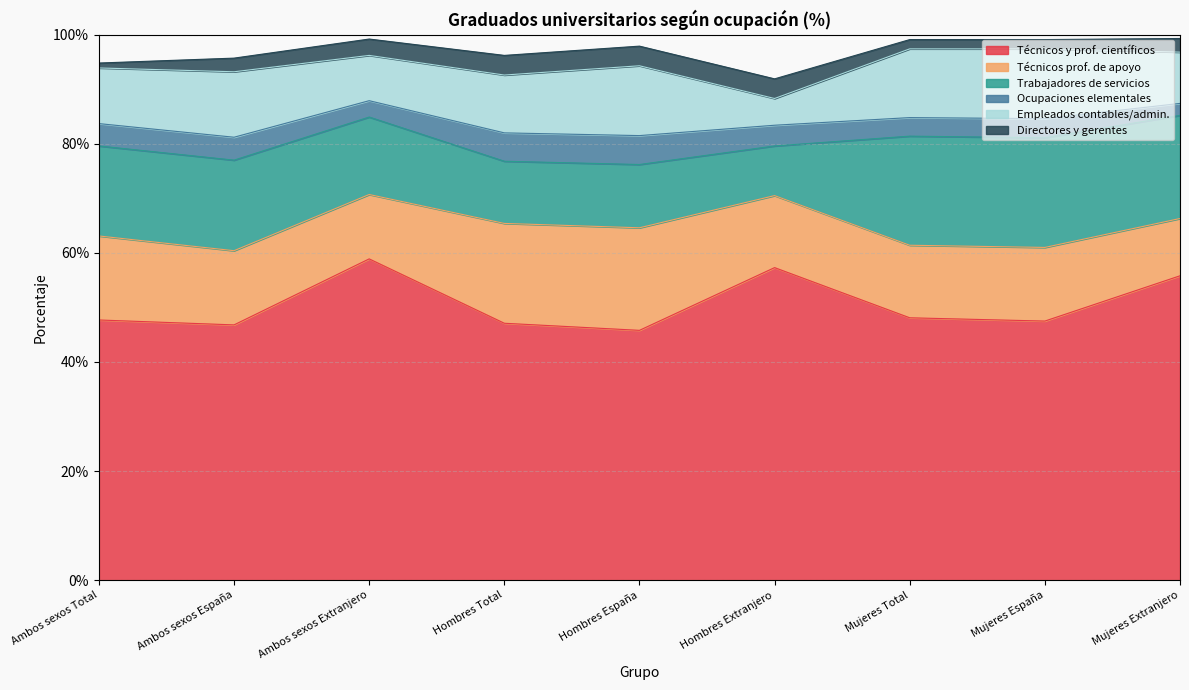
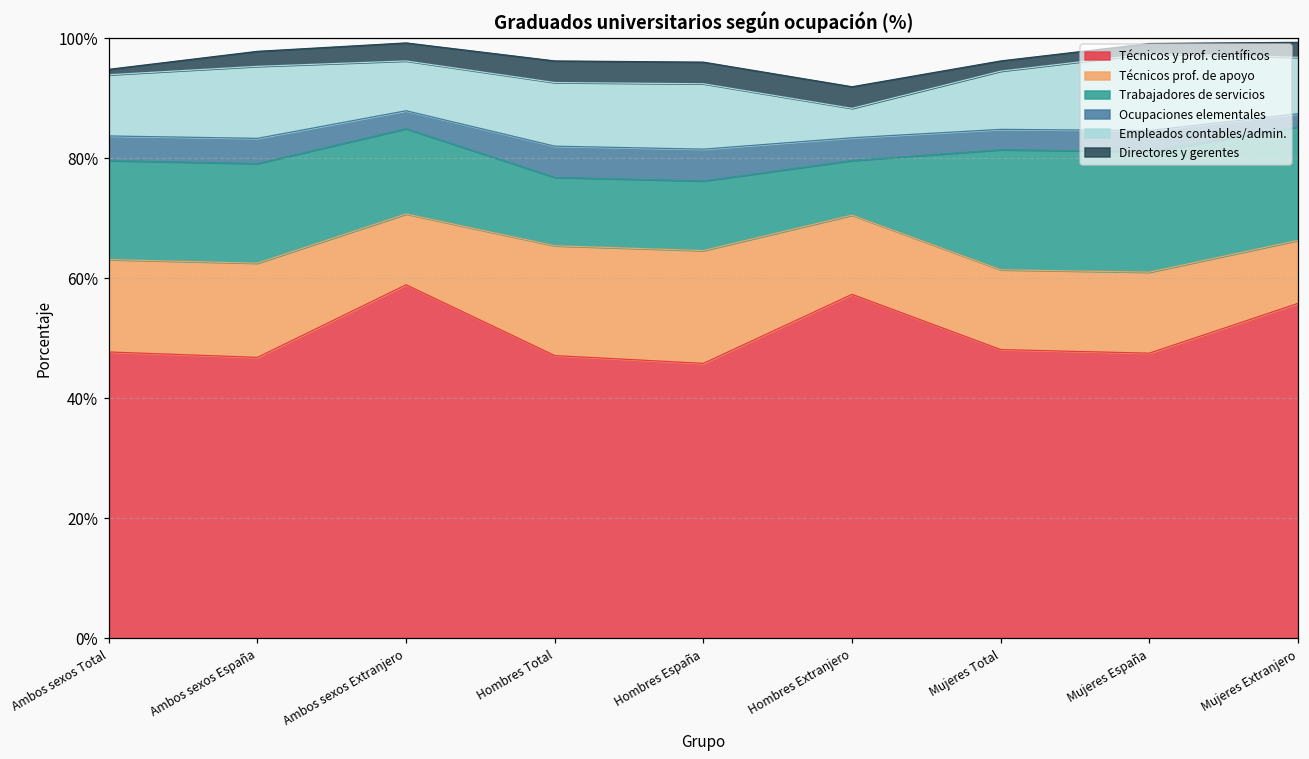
  {
    "Técnicos y prof. científicos": {
      "Ambos sexos Total": "48%",
      "Ambos sexos España": "47%",
      "Ambos sexos Extranjero": "59%",
      "Hombres Total": "47%",
      "Hombres España": "46%",
      "Hombres Extranjero": "57%",
      "Mujeres Total": "48%",
      "Mujeres España": "48%",
      "Mujeres Extranjero": "56%"
    },
    "Técnicos prof. de apoyo": {
      "Ambos sexos Total": "15%",
-     "Ambos sexos España": "14%",
+     "Ambos sexos España": "16%",
      "Ambos sexos Extranjero": "12%",
      "Hombres Total": "18%",
      "Hombres España": "19%",
      "Hombres Extranjero": "13%",
      "Mujeres Total": "13%",
      "Mujeres España": "14%",
      "Mujeres Extranjero": "11%"
    },
    "Empleados contables/admin.": {
      "Ambos sexos Total": "10%",
      "Ambos sexos España": "12%",
      "Ambos sexos Extranjero": "8%",
      "Hombres Total": "11%",
-     "Hombres España": "13%",
+     "Hombres España": "11%",
      "Hombres Extranjero": "5%",
-     "Mujeres Total": "13%",
+     "Mujeres Total": "10%",
      "Mujeres Extranjero": "9%"
    },
    "Directores y gerentes": {
      "Ambos sexos Total": "1%",
      "Ambos sexos España": "3%",
      "Ambos sexos Extranjero": "3%",
      "Hombres Total": "4%",
      "Hombres España": "4%",
      "Hombres Extranjero": "4%",
      "Mujeres Total": "2%",
      "Mujeres España": "2%",
      "Mujeres Extranjero": "3%"
    }
  }
